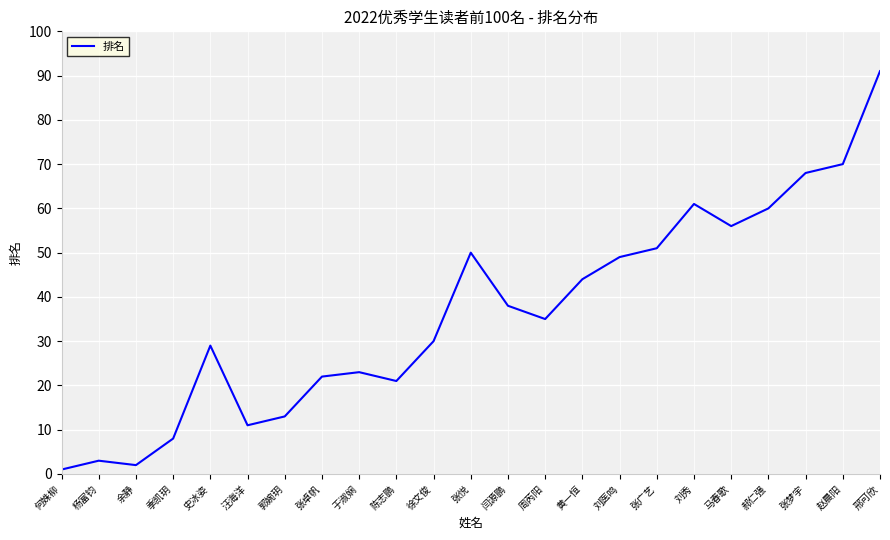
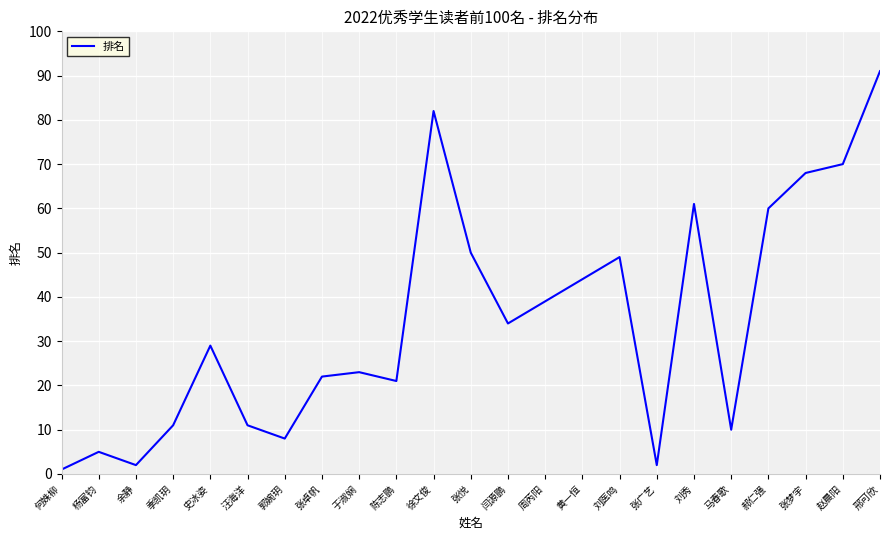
  {
    "何姝柳": 1,
-   "杨富钧": 3,
+   "杨富钧": 5,
    "余静": 2,
-   "季凯玥": 8,
+   "季凯玥": 11,
    "史冰姿": 29,
    "汪海洋": 11,
-   "郭婉玥": 13,
+   "郭婉玥": 8,
    "张卓帆": 22,
    "于淑娴": 23,
    "陈志鹏": 21,
-   "徐文俊": 30,
+   "徐文俊": 82,
    "张悦": 50,
-   "闫源鹏": 38,
-   "周芮阳": 35,
+   "闫源鹏": 34,
+   "周芮阳": 39,
    "黄一恒": 44,
    "刘医鸣": 49,
-   "张广艺": 51,
+   "张广艺": 2,
    "刘秀": 61,
-   "马春歌": 56,
+   "马春歌": 10,
    "郝仁强": 60,
    "张梦宇": 68,
    "赵晨阳": 70,
    "邢可欣": 91
  }
